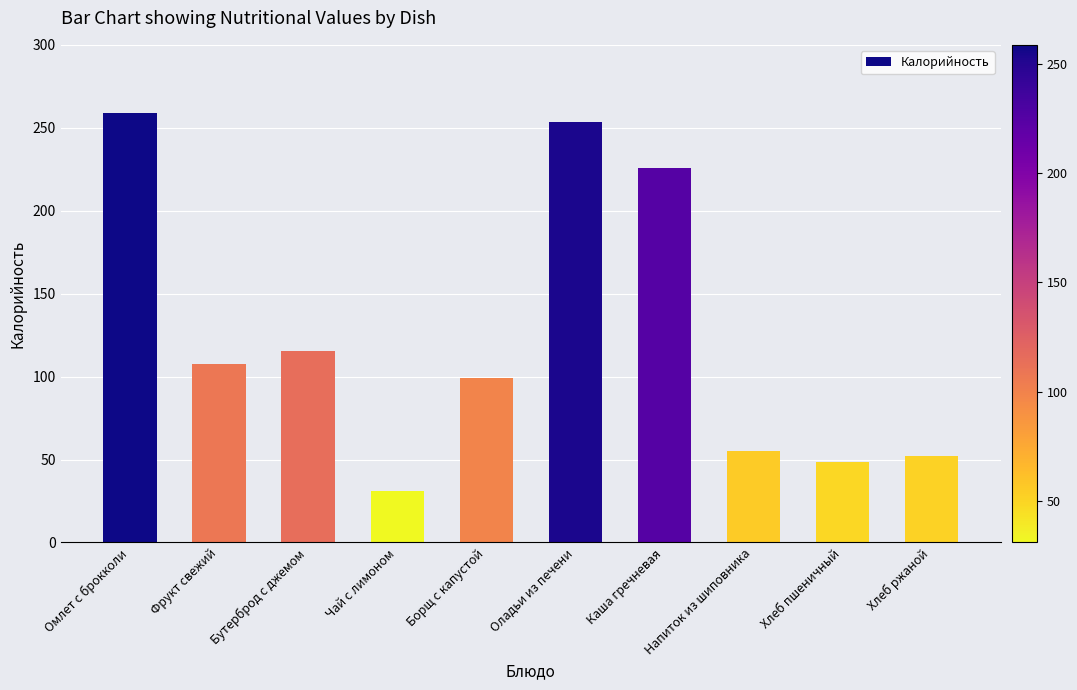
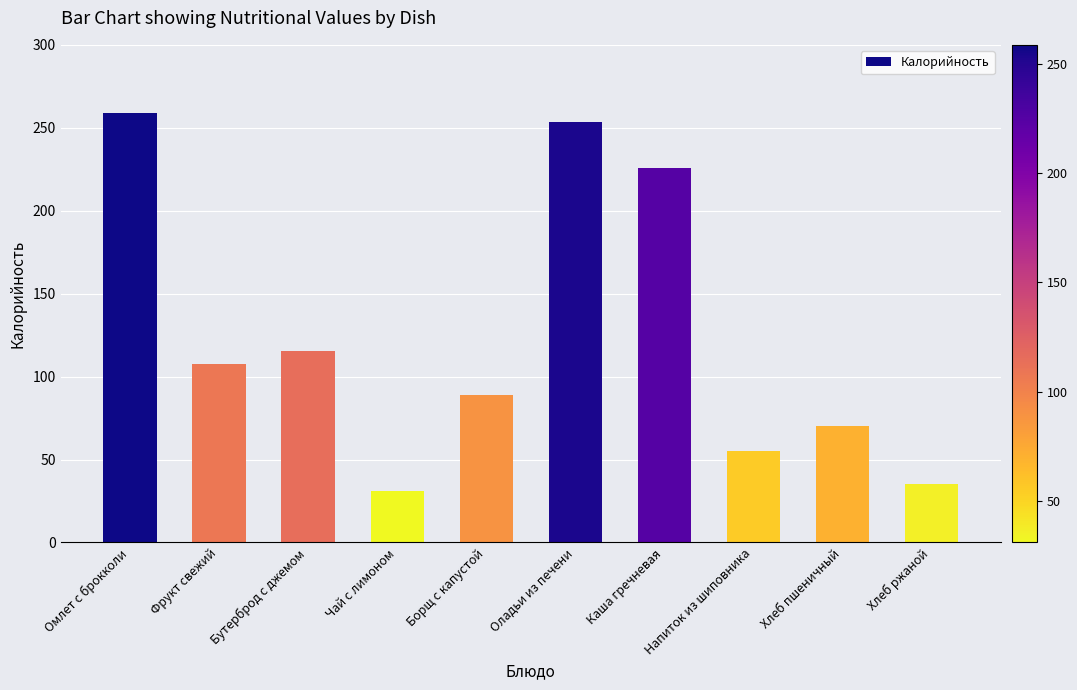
  {
    "Омлет с брокколи": 259,
    "Фрукт свежий": 108,
    "Бутерброд с джемом": 115,
    "Чай с лимоном": 31,
-   "Борщ с капустой": 99,
+   "Борщ с капустой": 89,
    "Оладьи из печени": 254,
    "Каша гречневая": 226,
    "Напиток из шиповника": 55,
-   "Хлеб пшеничный": 49,
-   "Хлеб ржаной": 52
+   "Хлеб пшеничный": 71,
+   "Хлеб ржаной": 36
  }
